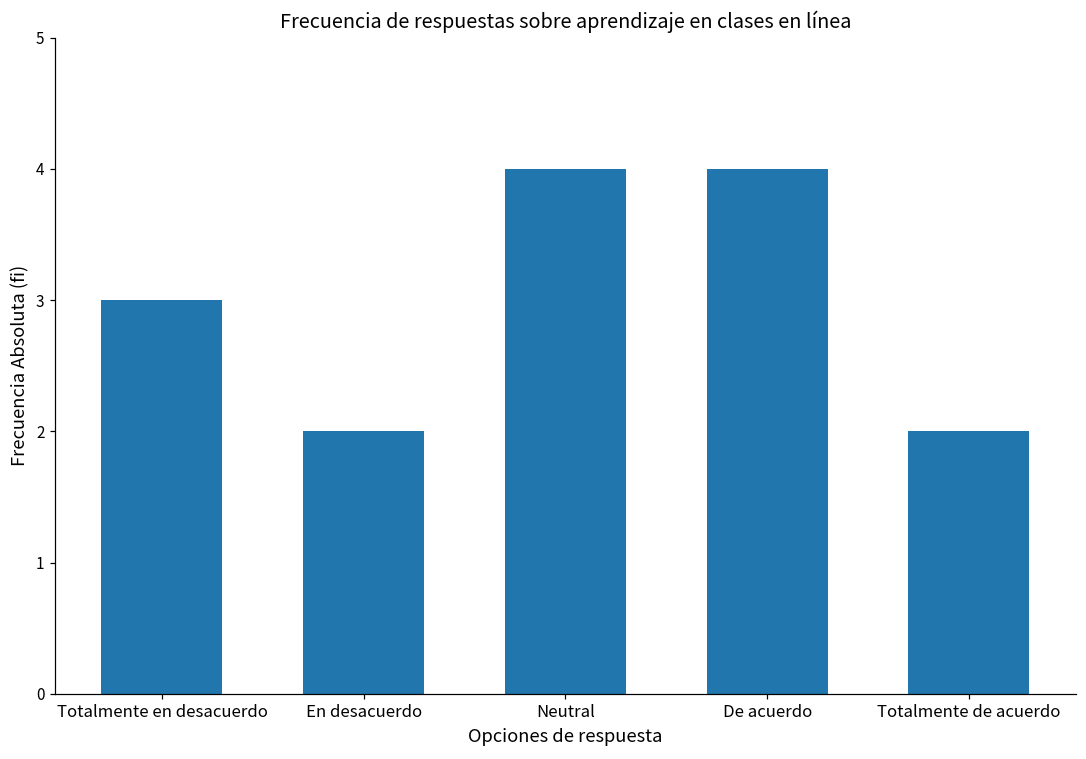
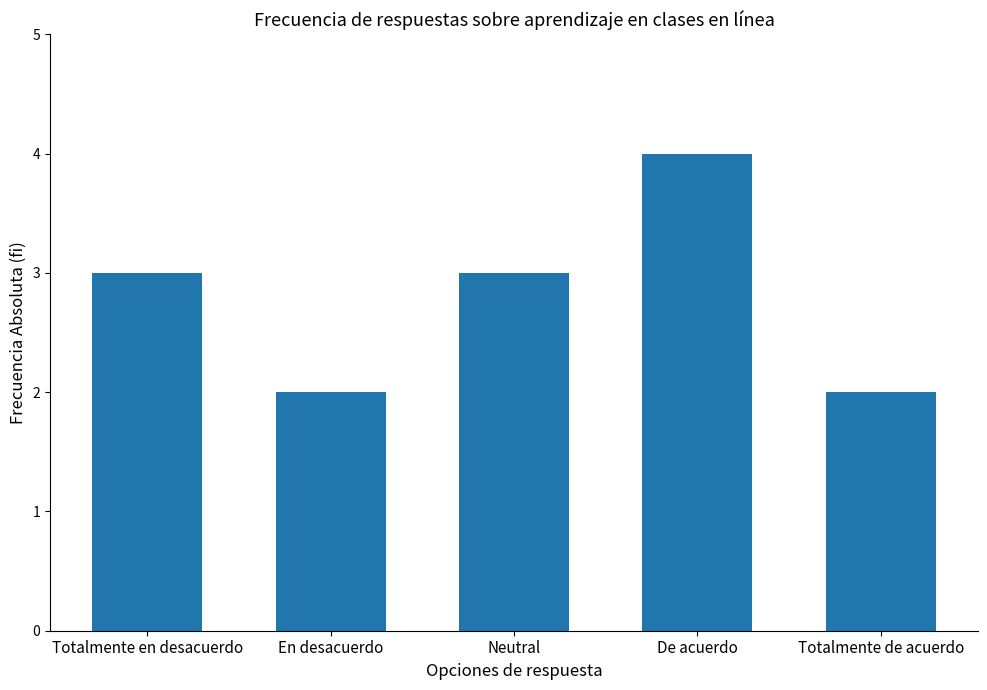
  {
    "Totalmente en desacuerdo": 3,
    "En desacuerdo": 2,
-   "Neutral": 4,
+   "Neutral": 3,
    "De acuerdo": 4,
    "Totalmente de acuerdo": 2
  }
